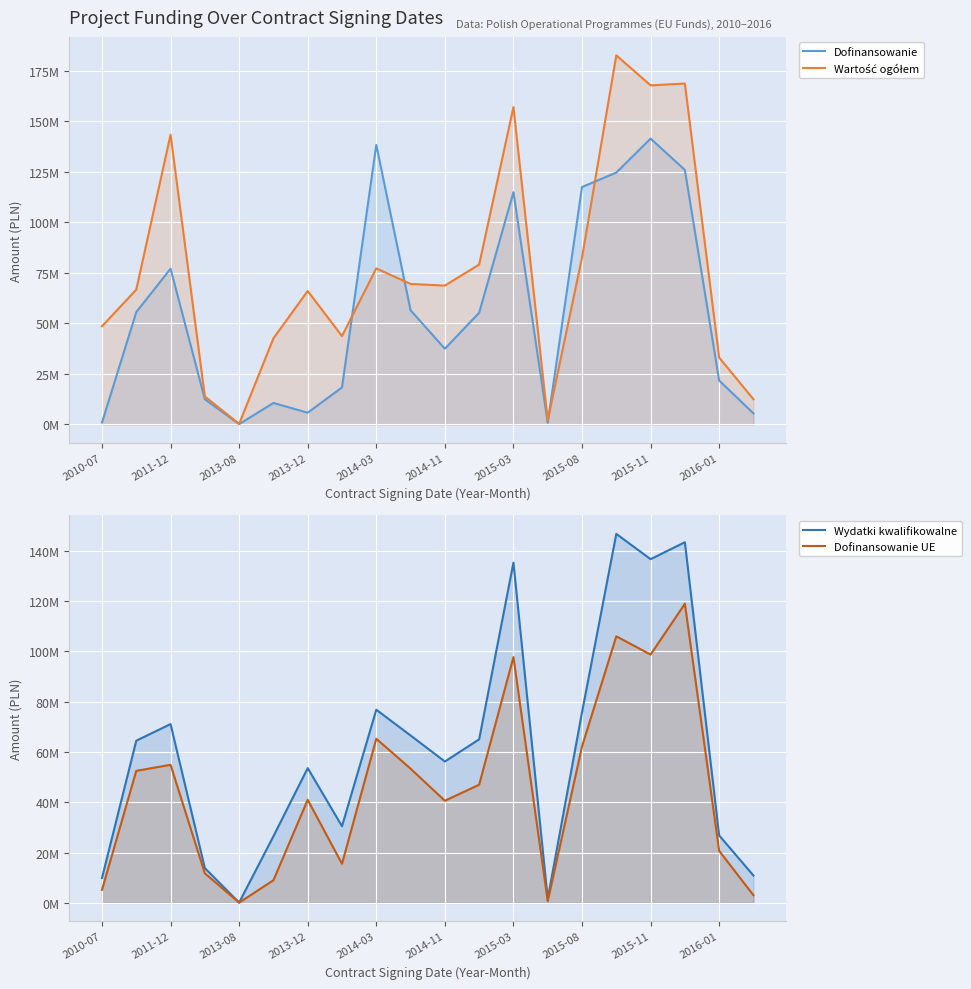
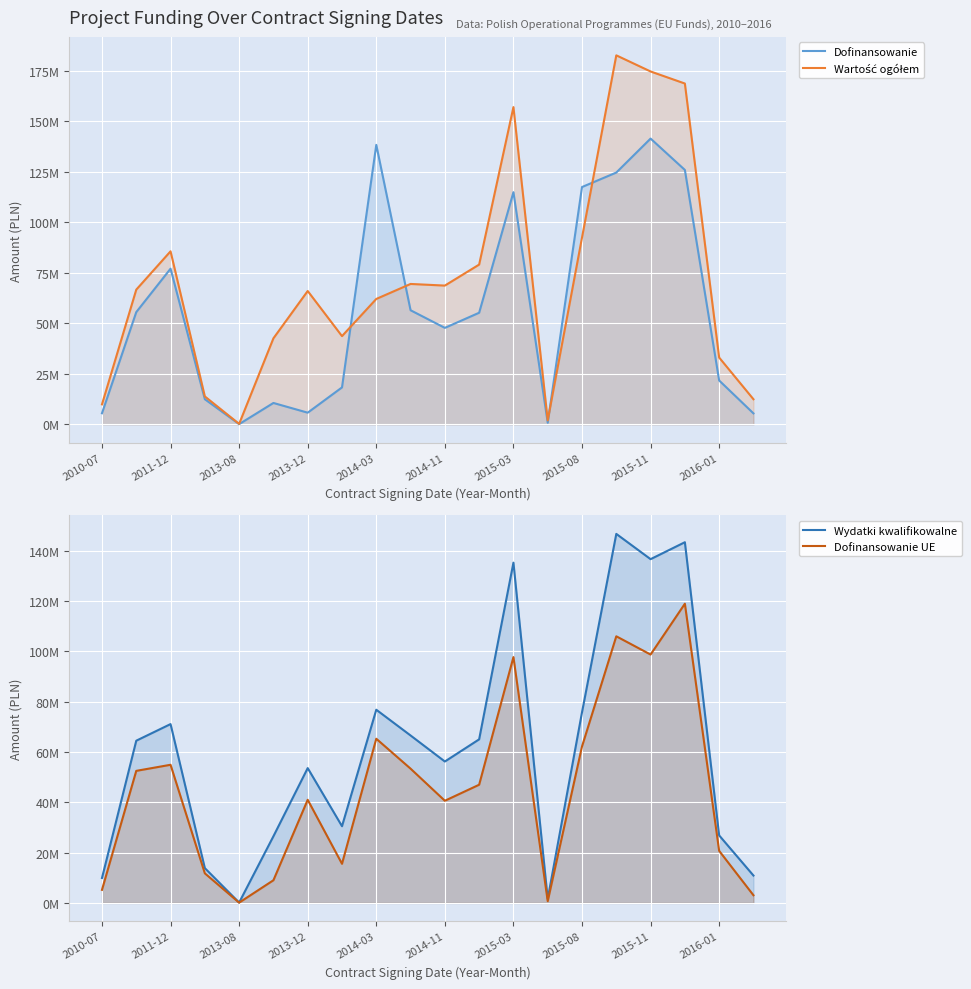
  {
    "Project Funding Over Contract Signing Dates": {
      "Dofinansowanie": {
-       "2010-07": 1000000,
+       "2010-07": 5000000,
        "2011-12": 77000000,
        "2013-12": 6000000,
        "2014-03": 138000000,
-       "2014-11": 37000000,
+       "2014-11": 48000000,
        "2015-03": 115000000,
        "2015-08": 118000000,
        "2015-11": 142000000,
        "2016-01": 22000000
      },
      "Wartość ogółem": {
-       "2010-07": 49000000,
-       "2011-12": 143000000,
+       "2010-07": 10000000,
+       "2011-12": 86000000,
        "2013-12": 66000000,
-       "2014-03": 77000000,
+       "2014-03": 62000000,
        "2014-11": 69000000,
        "2015-03": 157000000,
-       "2015-08": 83000000,
-       "2015-11": 168000000,
+       "2015-08": 93000000,
+       "2015-11": 175000000,
        "2016-01": 33000000
      }
    }
  }
